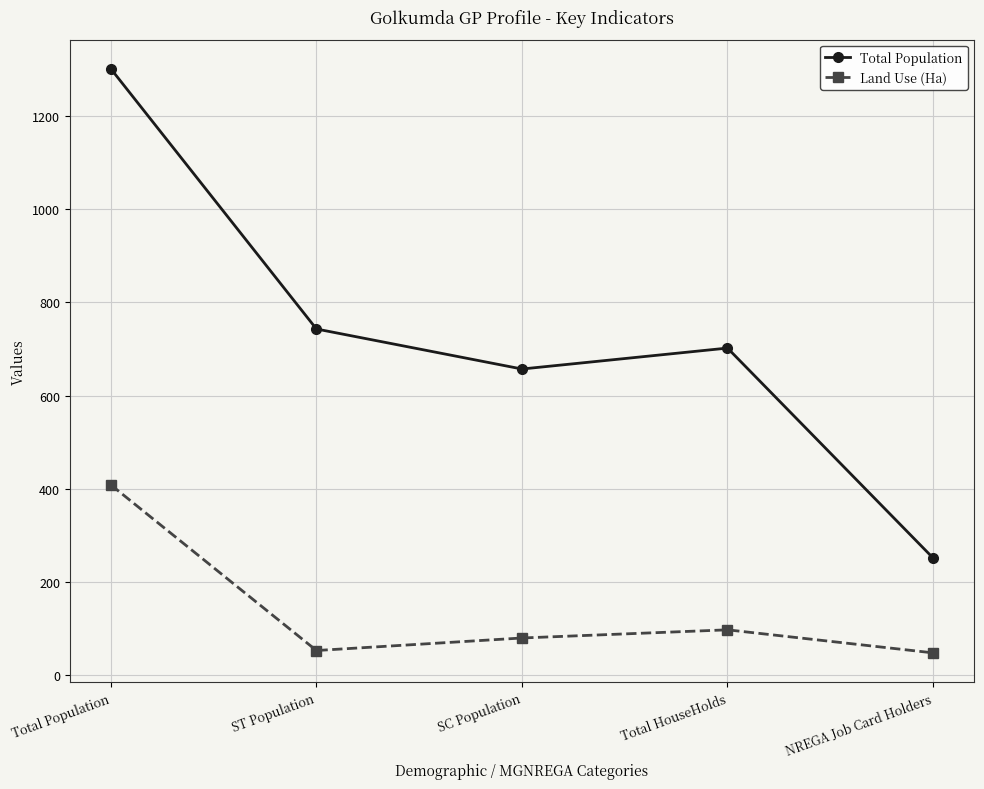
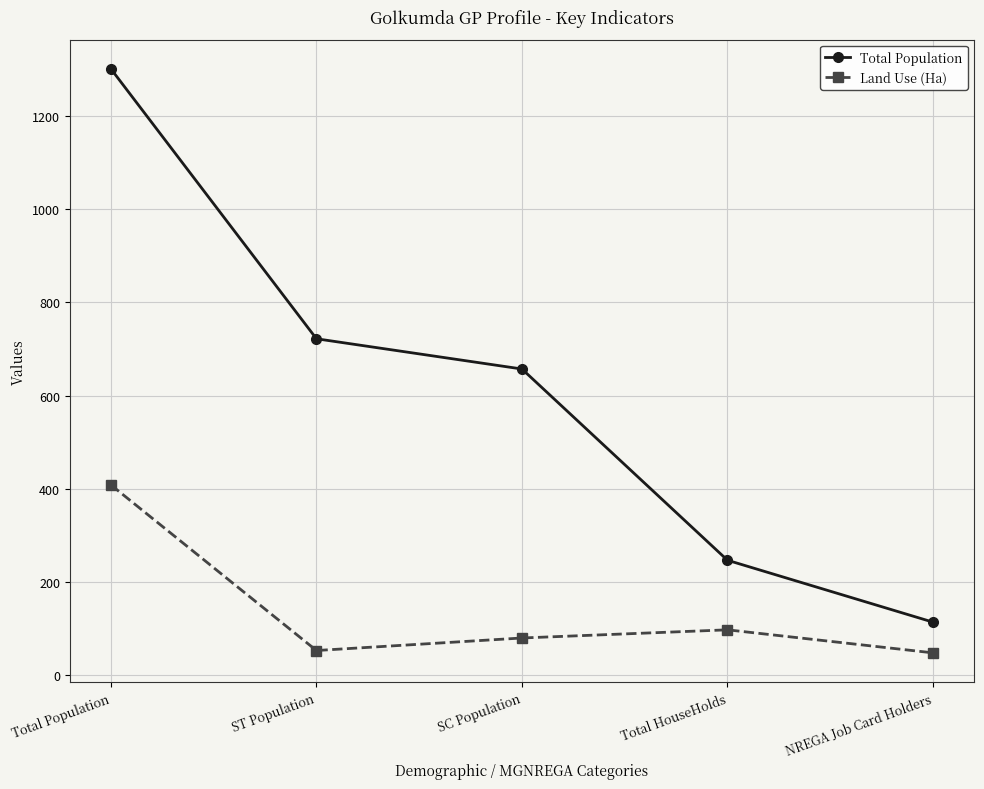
  {
    "Total Population": {
      "Total Population": 1300,
-     "ST Population": 740,
+     "ST Population": 720,
      "SC Population": 660,
-     "Total HouseHolds": 700,
-     "NREGA Job Card Holders": 250
+     "Total HouseHolds": 250,
+     "NREGA Job Card Holders": 110
    },
    "Land Use (Ha)": {
      "Total Population": 410,
      "ST Population": 50,
      "SC Population": 80,
      "Total HouseHolds": 100,
      "NREGA Job Card Holders": 50
    }
  }
